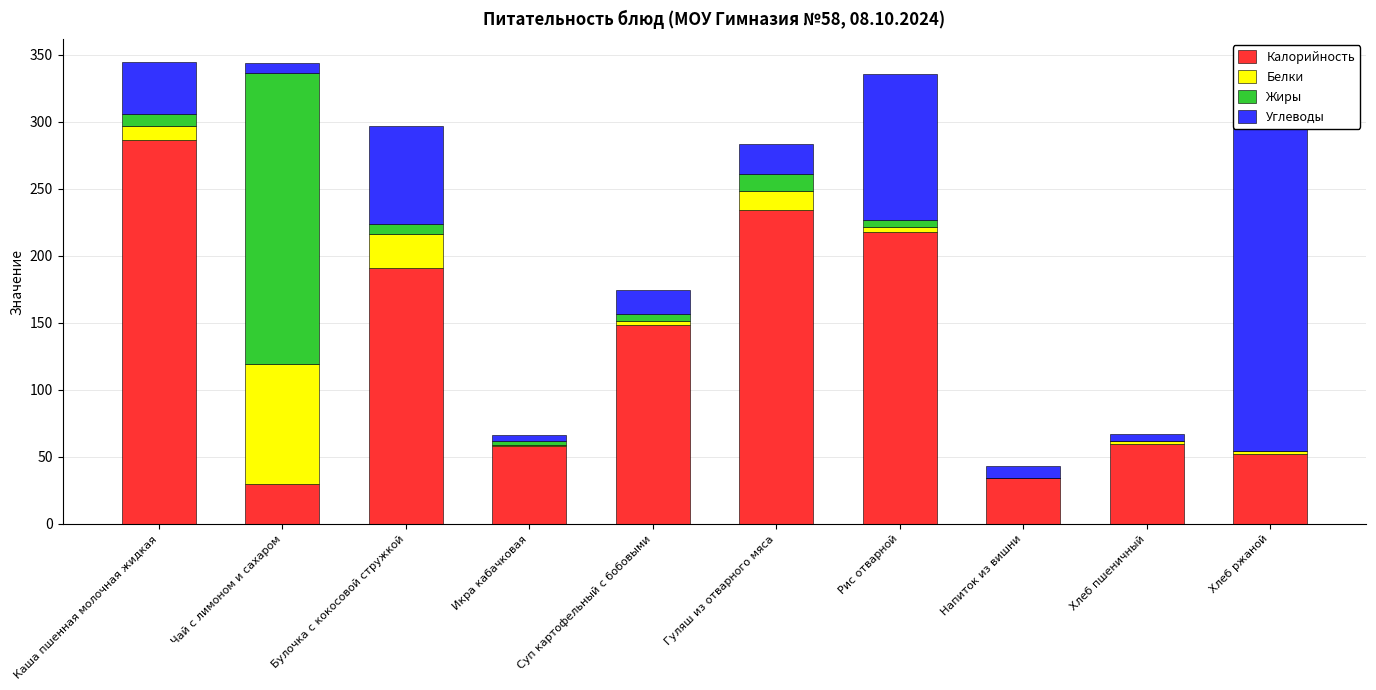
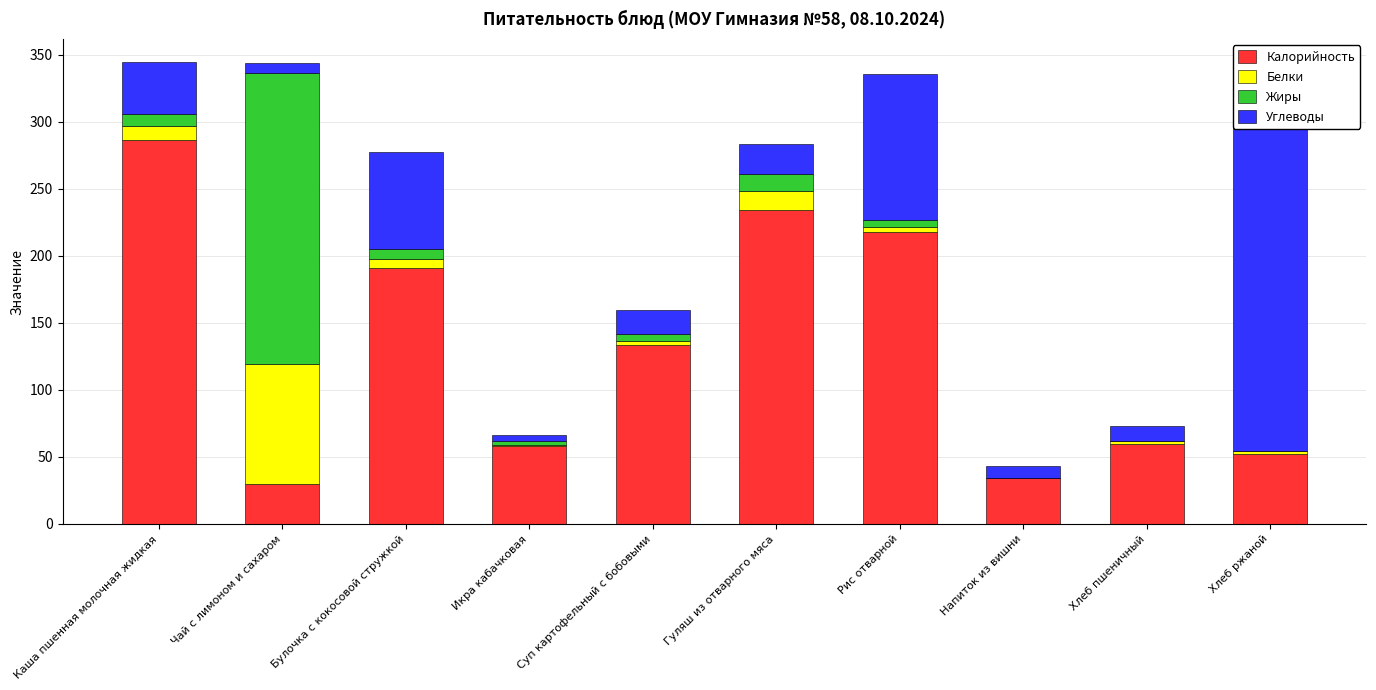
  {
    "Калорийность": {
      "Каша пшенная молочная жидкая": 287,
      "Чай с лимоном и сахаром": 30,
      "Булочка с кокосовой стружкой": 191,
      "Икра кабачковая": 58,
-     "Суп картофельный с бобовыми": 148,
+     "Суп картофельный с бобовыми": 133,
      "Гуляш из отварного мяса": 234,
      "Рис отварной": 218,
      "Напиток из вишни": 34,
      "Хлеб пшеничный": 60,
      "Хлеб ржаной": 52
    },
    "Белки": {
      "Каша пшенная молочная жидкая": 10,
      "Чай с лимоном и сахаром": 89,
-     "Булочка с кокосовой стружкой": 25,
+     "Булочка с кокосовой стружкой": 7,
      "Суп картофельный с бобовыми": 3,
      "Гуляш из отварного мяса": 14,
      "Рис отварной": 4,
      "Хлеб пшеничный": 2,
      "Хлеб ржаной": 2
    },
    "Жиры": {
      "Каша пшенная молочная жидкая": 9,
      "Чай с лимоном и сахаром": 218,
      "Булочка с кокосовой стружкой": 7,
      "Икра кабачковая": 3,
      "Суп картофельный с бобовыми": 6,
      "Гуляш из отварного мяса": 13,
      "Рис отварной": 5
    },
    "Углеводы": {
      "Каша пшенная молочная жидкая": 39,
      "Чай с лимоном и сахаром": 7,
      "Булочка с кокосовой стружкой": 73,
      "Икра кабачковая": 4,
      "Суп картофельный с бобовыми": 18,
      "Гуляш из отварного мяса": 23,
      "Рис отварной": 109,
      "Напиток из вишни": 9,
-     "Хлеб пшеничный": 5
+     "Хлеб пшеничный": 11
    }
  }
